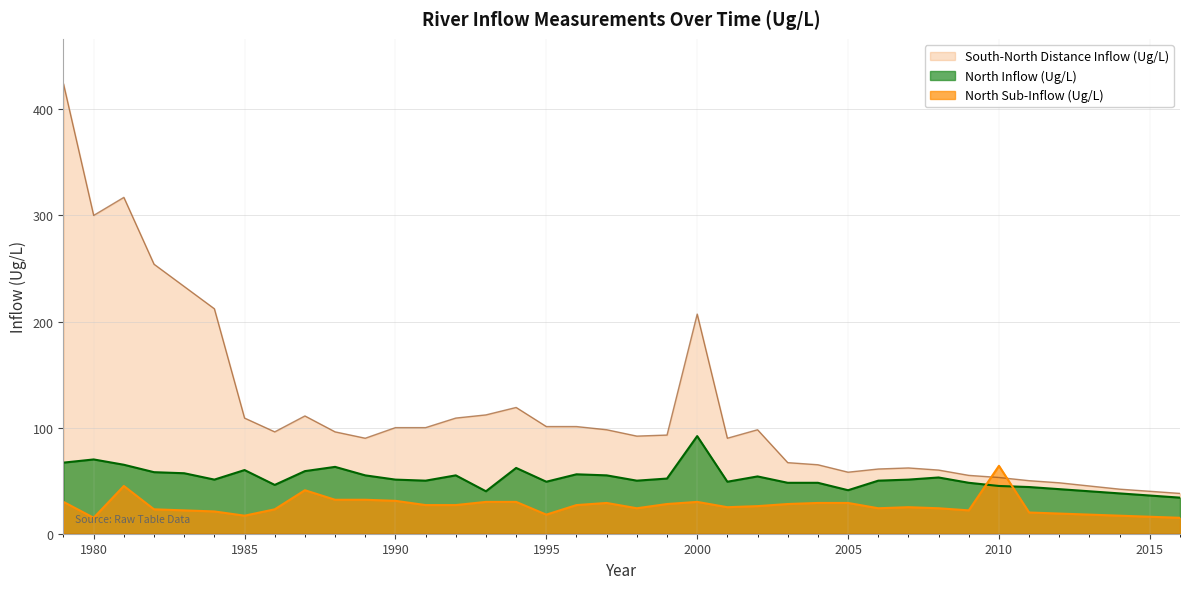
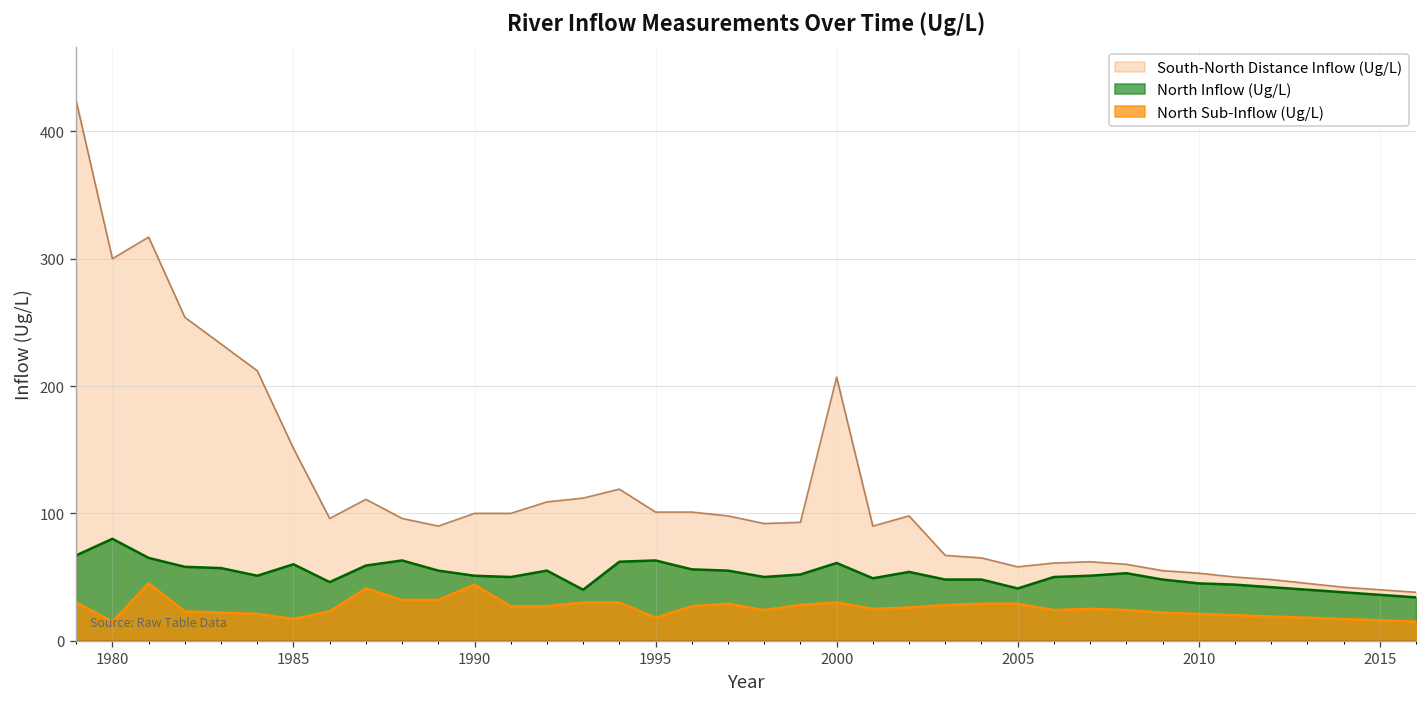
  {
    "South-North Distance Inflow (Ug/L)": {
      "1980": 300,
-     "1985": 109,
+     "1985": 151,
      "1990": 100,
      "1995": 101,
      "2000": 207,
      "2005": 58,
      "2010": 53,
      "2015": 40
    },
    "North Inflow (Ug/L)": {
-     "1980": 70,
+     "1980": 80,
      "1985": 60,
      "1990": 51,
-     "1995": 49,
-     "2000": 92,
+     "1995": 63,
+     "2000": 61,
      "2005": 41,
      "2010": 45,
      "2015": 36
    },
    "North Sub-Inflow (Ug/L)": {
      "1980": 15,
      "1985": 17,
-     "1990": 31,
+     "1990": 44,
      "1995": 18,
      "2000": 30,
      "2005": 29,
-     "2010": 64,
+     "2010": 21,
      "2015": 16
    }
  }
